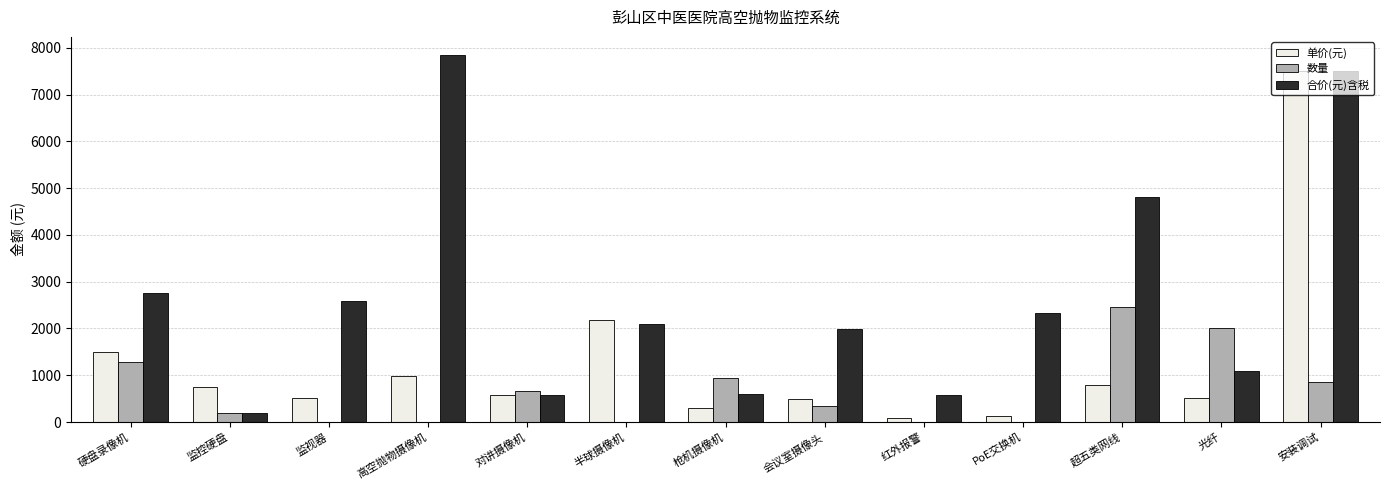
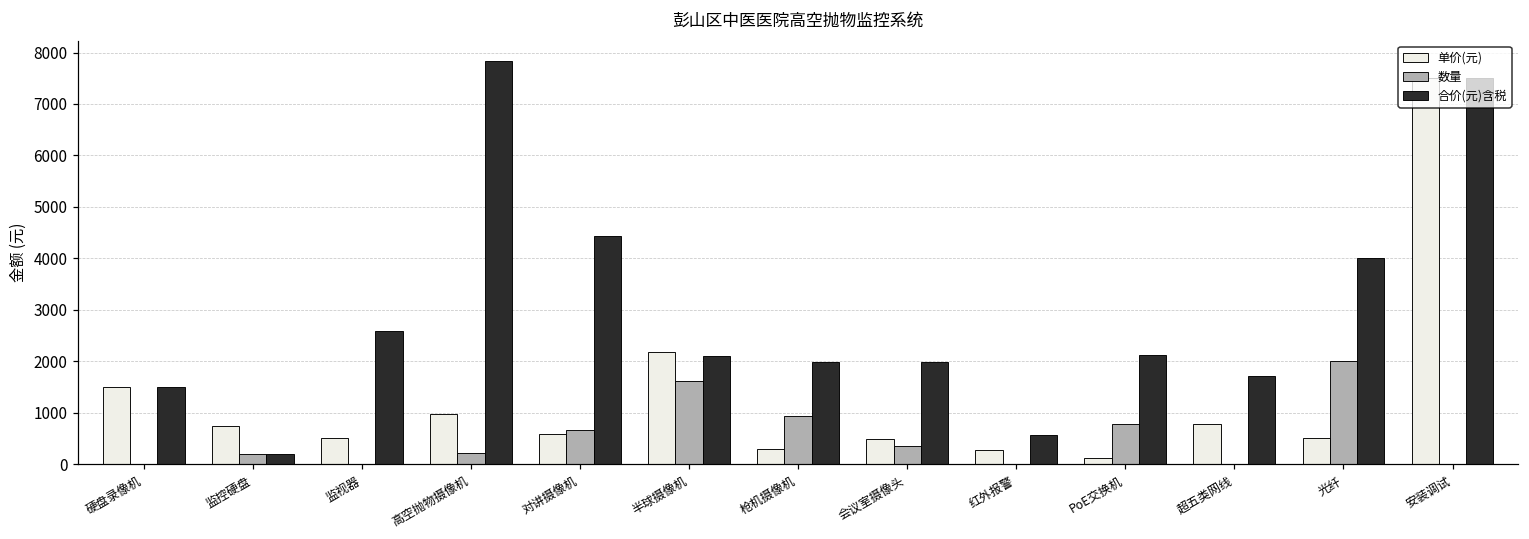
  {
    "单价(元)": {
      "硬盘录像机": 1500,
      "监控硬盘": 800,
      "监视器": 500,
      "高空抛物摄像机": 1000,
      "对讲摄像机": 600,
      "半球摄像机": 2200,
      "枪机摄像机": 300,
      "会议室摄像头": 500,
-     "红外报警": 100,
+     "红外报警": 300,
      "PoE交换机": 100,
      "超五类网线": 800,
      "光纤": 500
    },
    "数量": {
-     "硬盘录像机": 1300,
+     "硬盘录像机": 0,
      "监控硬盘": 200,
-     "高空抛物摄像机": 0,
+     "高空抛物摄像机": 200,
      "对讲摄像机": 700,
-     "半球摄像机": 0,
+     "半球摄像机": 1600,
      "枪机摄像机": 900,
      "会议室摄像头": 400,
-     "PoE交换机": 0,
-     "超五类网线": 2400,
+     "PoE交换机": 800,
+     "超五类网线": 0,
      "光纤": 2000,
-     "安装调试": 900
+     "安装调试": 0
    },
    "合价(元)含税": {
-     "硬盘录像机": 2800,
+     "硬盘录像机": 1500,
      "监控硬盘": 200,
      "监视器": 2600,
      "高空抛物摄像机": 7800,
-     "对讲摄像机": 600,
+     "对讲摄像机": 4400,
      "半球摄像机": 2100,
-     "枪机摄像机": 600,
+     "枪机摄像机": 2000,
      "会议室摄像头": 2000,
      "红外报警": 600,
-     "PoE交换机": 2300,
-     "超五类网线": 4800,
-     "光纤": 1100
+     "PoE交换机": 2100,
+     "超五类网线": 1700,
+     "光纤": 4000
    }
  }
